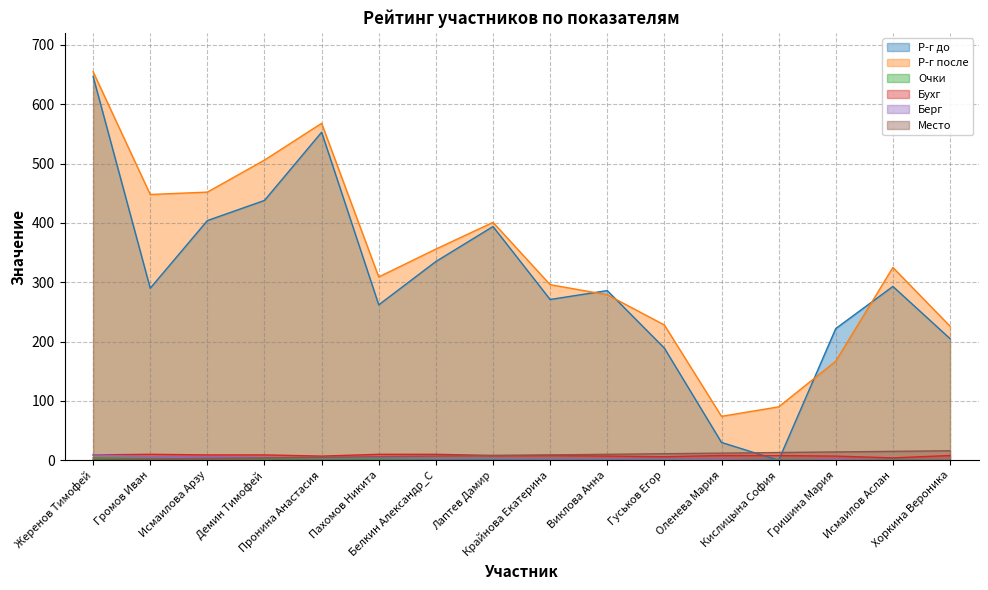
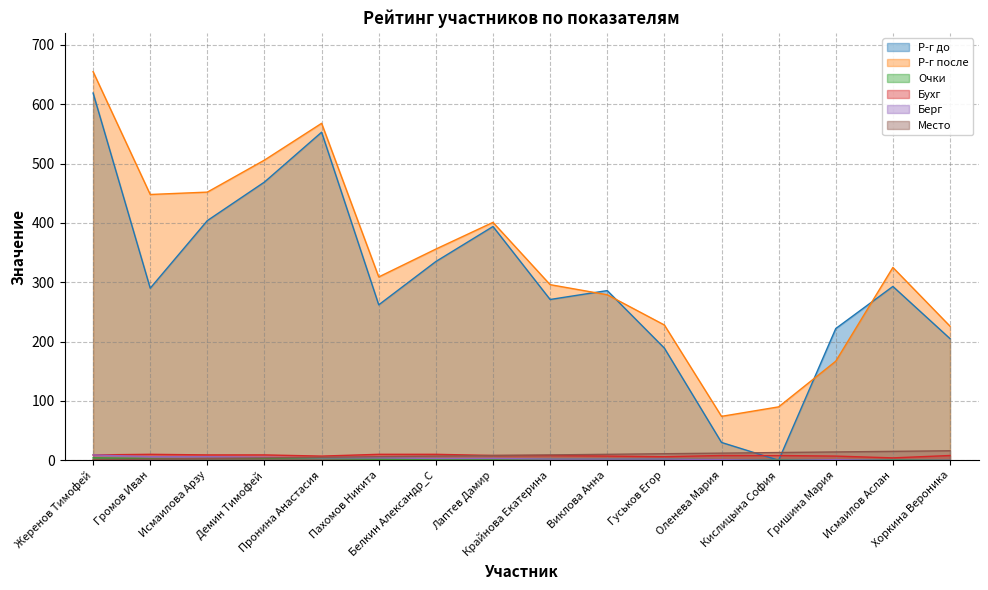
  {
    "Р-г до": {
-     "Жеренов Тимофей": 650,
+     "Жеренов Тимофей": 620,
      "Громов Иван": 290,
      "Исмаилова Арзу": 400,
-     "Демин Тимофей": 440,
+     "Демин Тимофей": 470,
      "Пронина Анастасия": 550,
      "Пахомов Никита": 260,
      "Белкин Александр_С": 340,
      "Лаптев Дамир": 390,
      "Крайнова Екатерина": 270,
      "Виклова Анна": 290,
      "Гуськов Егор": 190,
      "Оленева Мария": 30,
      "Гришина Мария": 220,
      "Исмаилов Аслан": 290,
      "Хоркина Вероника": 210
    }
  }
